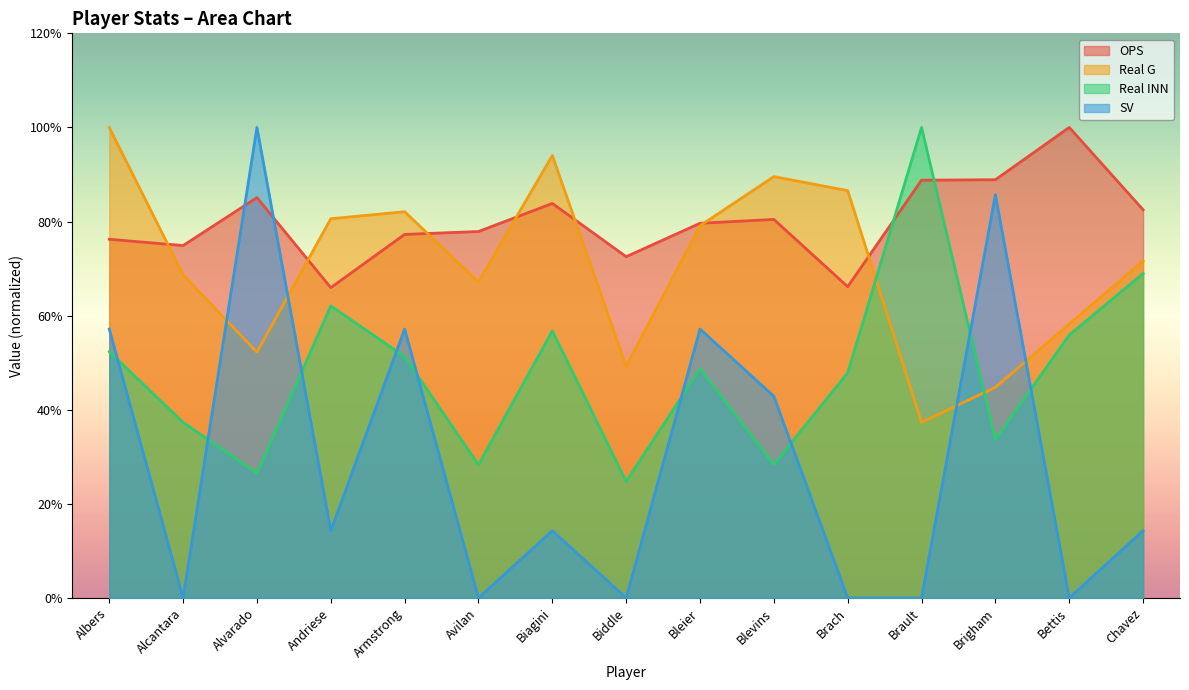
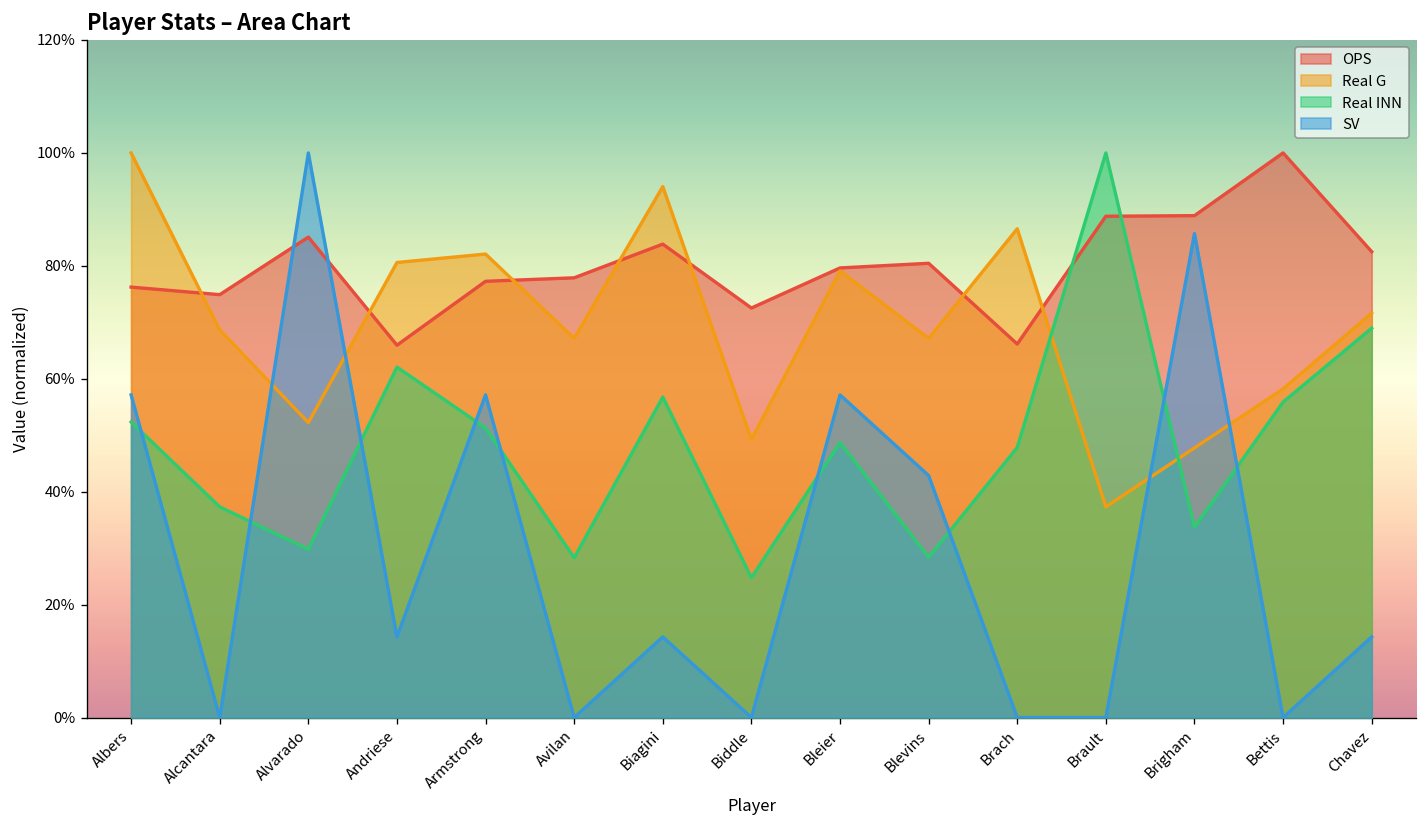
  {
    "OPS": {
      "Albers": "76%",
      "Alcantara": "75%",
      "Alvarado": "85%",
      "Andriese": "66%",
      "Armstrong": "77%",
      "Avilan": "78%",
      "Biagini": "84%",
      "Biddle": "73%",
      "Blevins": "80%",
      "Brach": "66%",
      "Brault": "89%",
      "Brigham": "89%",
      "Bettis": "100%",
      "Chavez": "83%"
    },
    "Real G": {
      "Albers": "100%",
      "Alcantara": "69%",
      "Alvarado": "52%",
      "Andriese": "81%",
      "Armstrong": "82%",
      "Avilan": "67%",
      "Biagini": "94%",
      "Biddle": "49%",
-     "Blevins": "90%",
+     "Blevins": "67%",
      "Brach": "87%",
      "Brault": "37%",
-     "Brigham": "45%",
+     "Brigham": "48%",
      "Bettis": "58%",
      "Chavez": "72%"
    },
    "Real INN": {
      "Albers": "52%",
      "Alcantara": "37%",
-     "Alvarado": "27%",
+     "Alvarado": "30%",
      "Andriese": "62%",
      "Armstrong": "51%",
      "Avilan": "28%",
      "Biagini": "57%",
      "Biddle": "25%",
      "Bleier": "49%",
      "Blevins": "28%",
      "Brach": "48%",
      "Brault": "100%",
      "Brigham": "34%",
      "Bettis": "56%",
      "Chavez": "69%"
    },
    "SV": {
      "Albers": "57%",
      "Alcantara": "0%",
      "Alvarado": "100%",
      "Andriese": "14%",
      "Armstrong": "57%",
      "Avilan": "0%",
      "Biagini": "14%",
      "Biddle": "0%",
      "Bleier": "57%",
      "Blevins": "43%",
      "Brach": "0%",
      "Brault": "0%",
      "Brigham": "86%",
      "Bettis": "0%",
      "Chavez": "14%"
    }
  }
